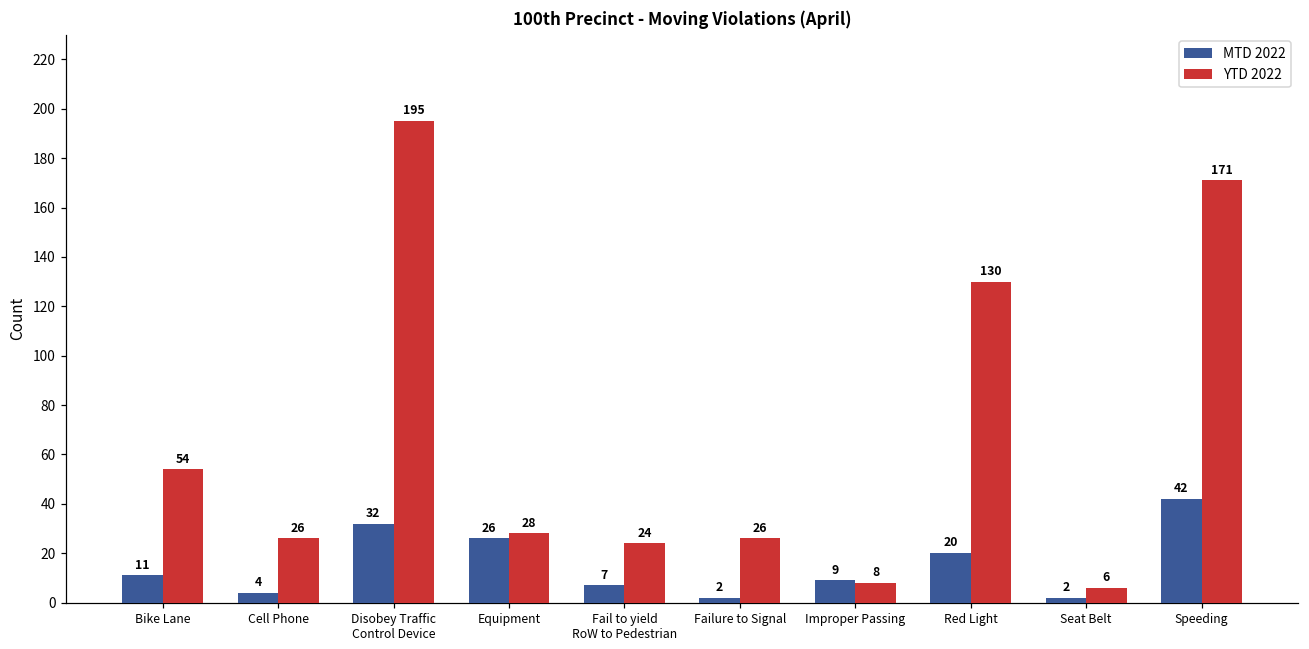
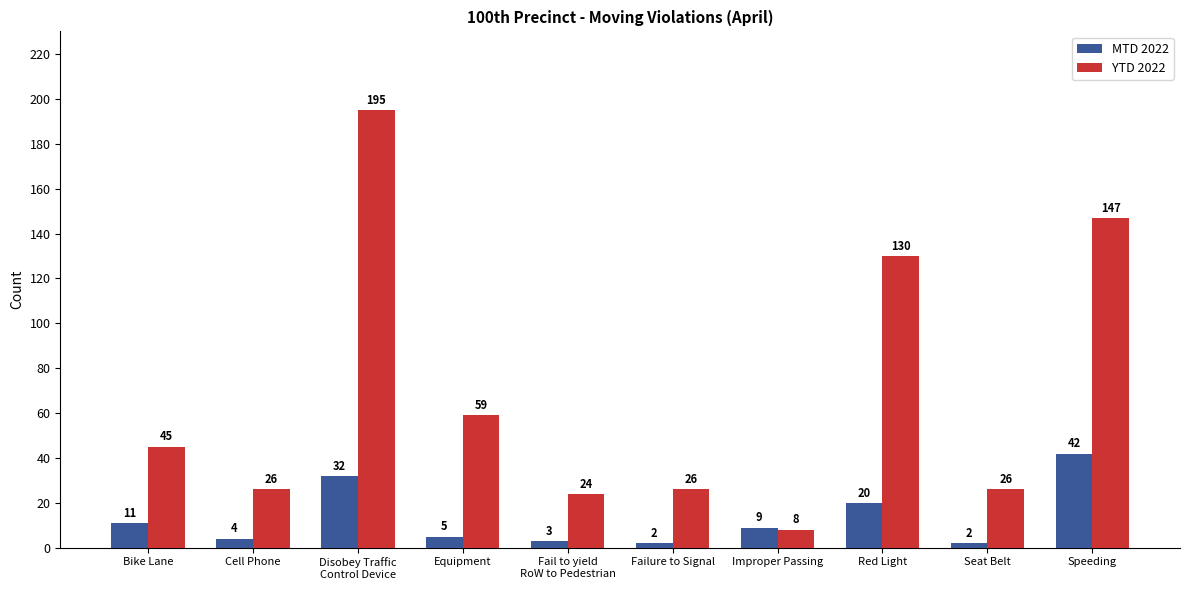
  {
    "MTD 2022": {
      "Bike Lane": 11,
      "Cell Phone": 4,
      "Disobey Traffic Control Device": 32,
-     "Equipment": 26,
-     "Fail to yield RoW to Pedestrian": 7,
+     "Equipment": 5,
+     "Fail to yield RoW to Pedestrian": 3,
      "Failure to Signal": 2,
      "Improper Passing": 9,
      "Red Light": 20,
      "Seat Belt": 2,
      "Speeding": 42
    },
    "YTD 2022": {
-     "Bike Lane": 54,
+     "Bike Lane": 45,
      "Cell Phone": 26,
      "Disobey Traffic Control Device": 195,
-     "Equipment": 28,
+     "Equipment": 59,
      "Fail to yield RoW to Pedestrian": 24,
      "Failure to Signal": 26,
      "Improper Passing": 8,
      "Red Light": 130,
-     "Seat Belt": 6,
-     "Speeding": 171
+     "Seat Belt": 26,
+     "Speeding": 147
    }
  }
